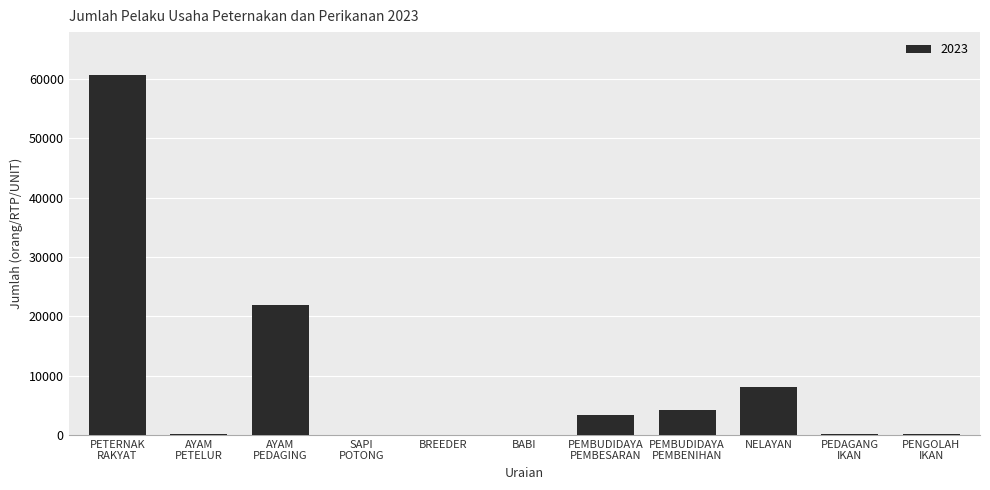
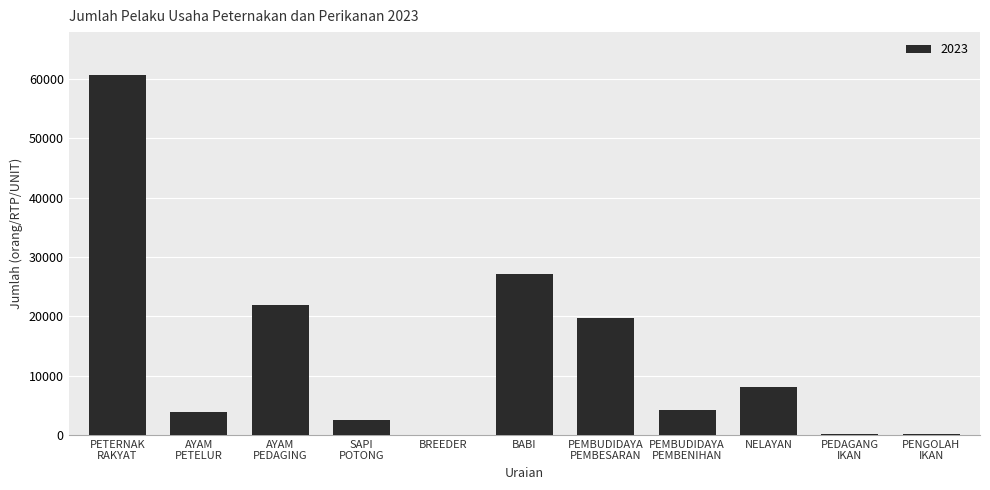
  {
    "PETERNAK RAKYAT": 61000,
-   "AYAM PETELUR": 0,
+   "AYAM PETELUR": 4000,
    "AYAM PEDAGING": 22000,
-   "SAPI POTONG": 0,
-   "BABI": 0,
-   "PEMBUDIDAYA PEMBESARAN": 3000,
+   "SAPI POTONG": 2000,
+   "BABI": 27000,
+   "PEMBUDIDAYA PEMBESARAN": 20000,
    "PEMBUDIDAYA PEMBENIHAN": 4000,
    "NELAYAN": 8000
  }
